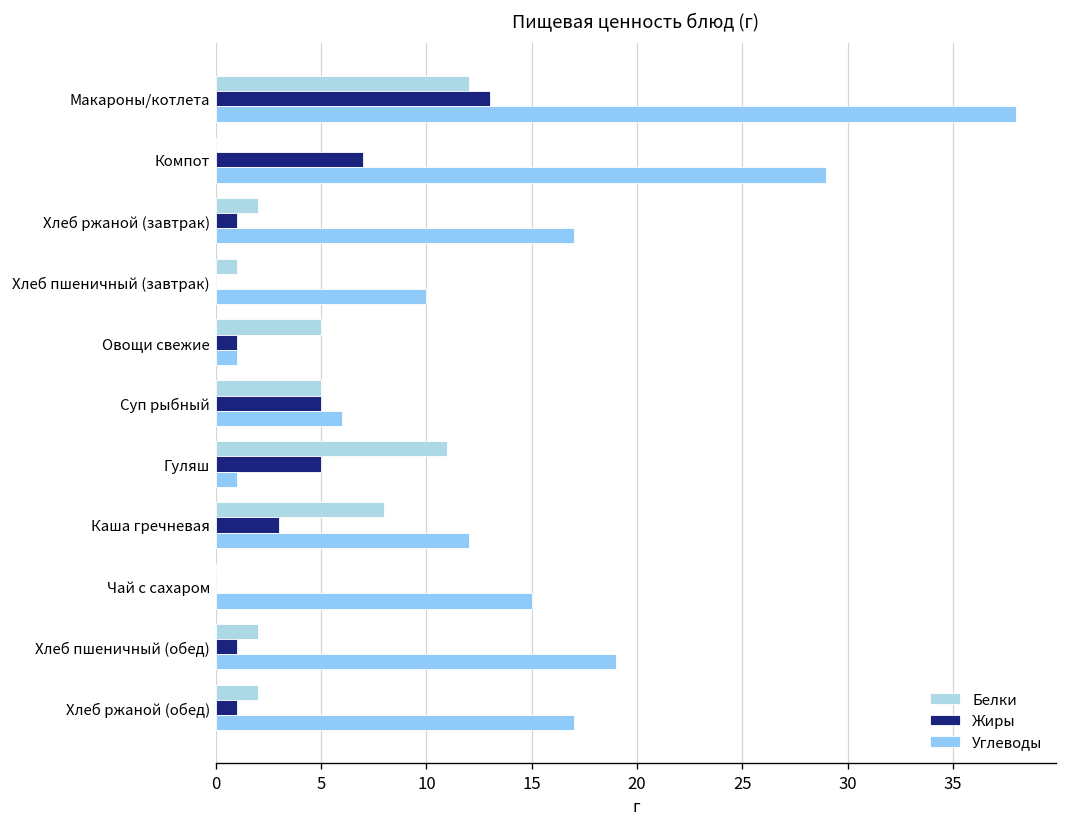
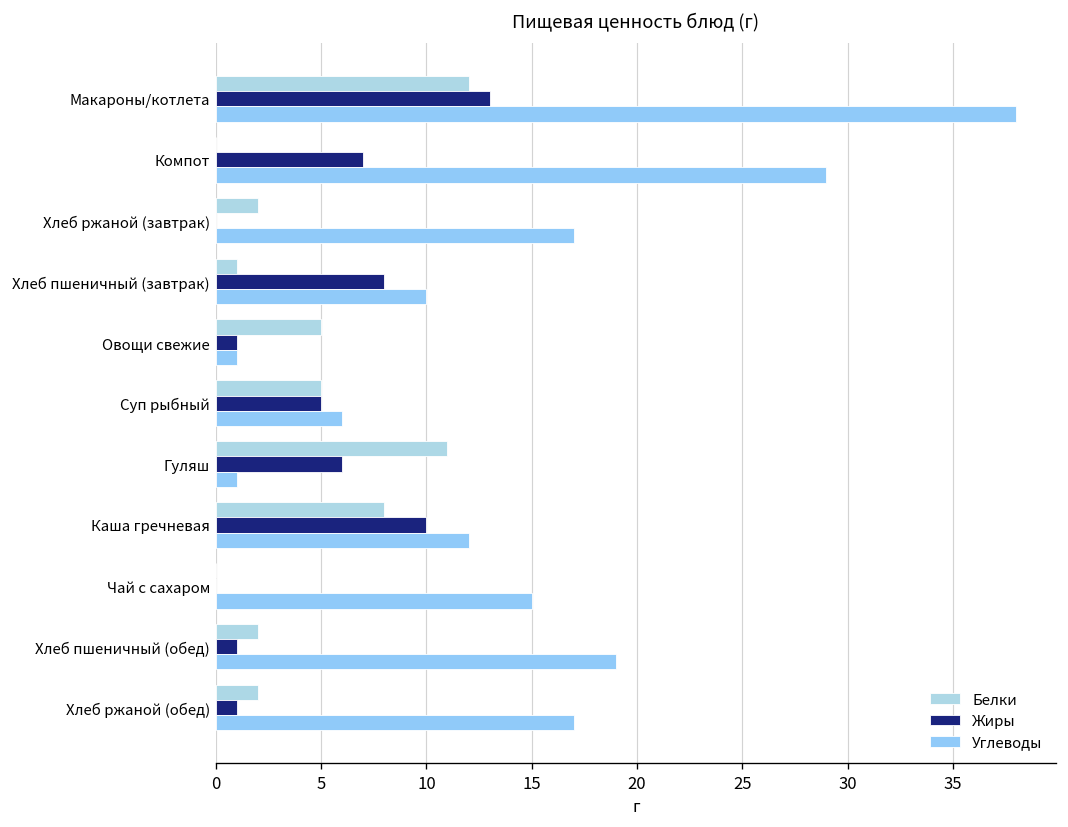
  {
    "Жиры": {
      "Макароны/котлета": 13,
      "Компот": 7,
-     "Хлеб ржаной (завтрак)": 1,
-     "Хлеб пшеничный (завтрак)": 0,
+     "Хлеб ржаной (завтрак)": 0,
+     "Хлеб пшеничный (завтрак)": 8,
      "Овощи свежие": 1,
      "Суп рыбный": 5,
-     "Гуляш": 5,
-     "Каша гречневая": 3,
+     "Гуляш": 6,
+     "Каша гречневая": 10,
      "Чай с сахаром": 0,
      "Хлеб пшеничный (обед)": 1,
      "Хлеб ржаной (обед)": 1
    }
  }
